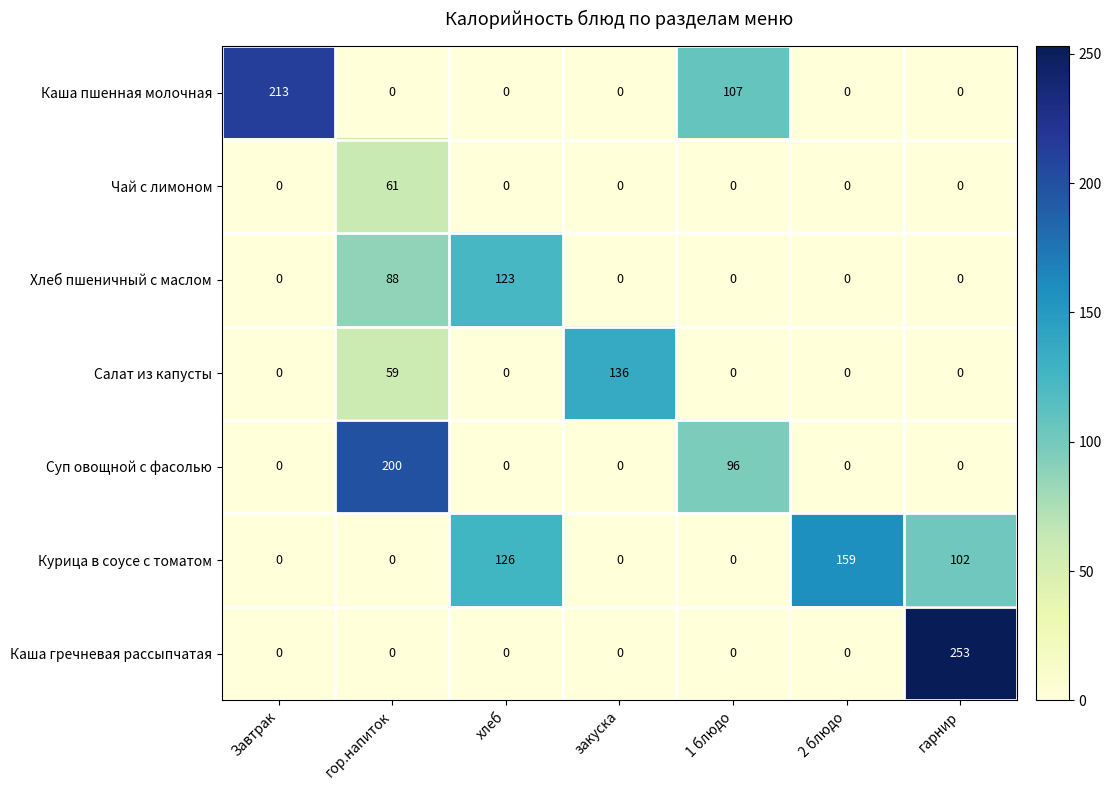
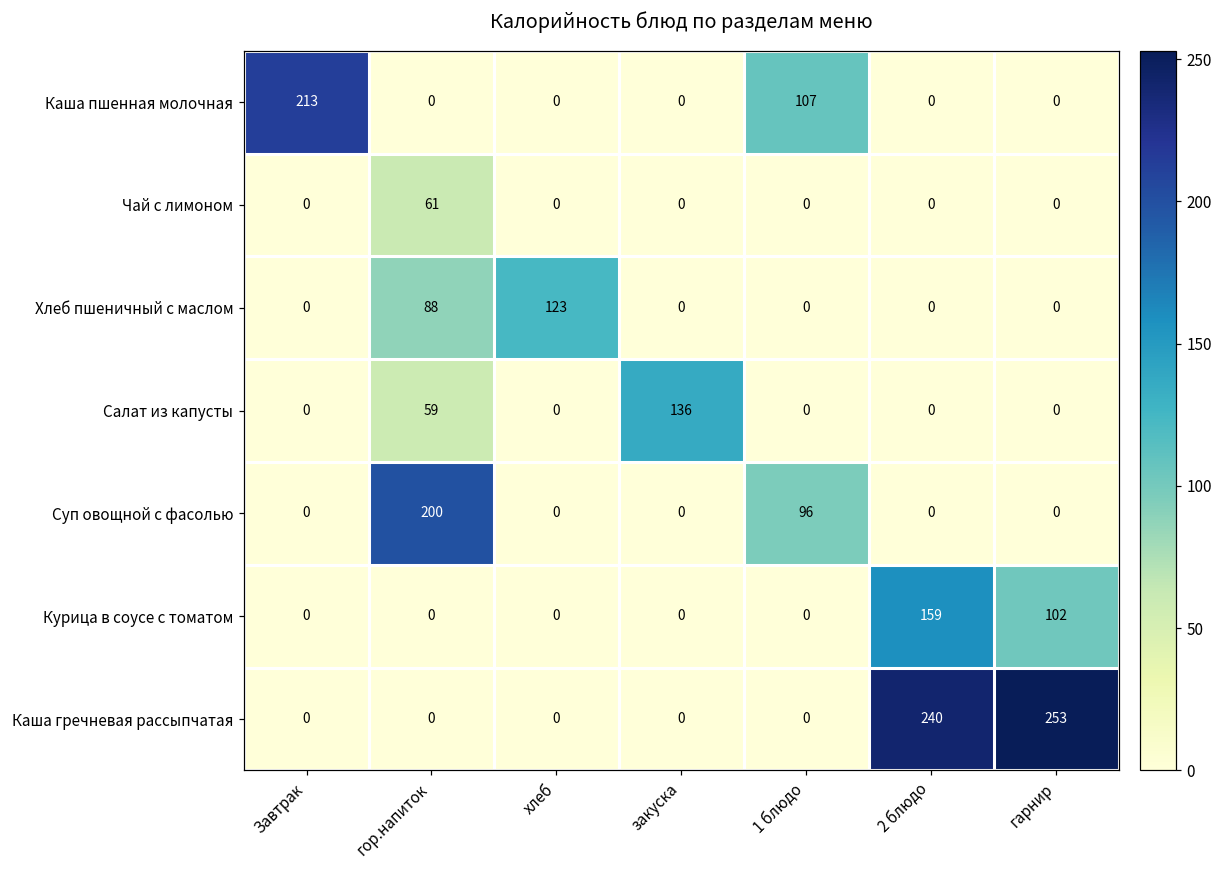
  {
    "Каша пшенная молочная": {
      "Завтрак": 213,
      "гор.напиток": 0,
      "хлеб": 0,
      "закуска": 0,
      "1 блюдо": 107,
      "2 блюдо": 0,
      "гарнир": 0
    },
    "Чай с лимоном": {
      "Завтрак": 0,
      "гор.напиток": 61,
      "хлеб": 0,
      "закуска": 0,
      "1 блюдо": 0,
      "2 блюдо": 0,
      "гарнир": 0
    },
    "Хлеб пшеничный с маслом": {
      "Завтрак": 0,
      "гор.напиток": 88,
      "хлеб": 123,
      "закуска": 0,
      "1 блюдо": 0,
      "2 блюдо": 0,
      "гарнир": 0
    },
    "Салат из капусты": {
      "Завтрак": 0,
      "гор.напиток": 59,
      "хлеб": 0,
      "закуска": 136,
      "1 блюдо": 0,
      "2 блюдо": 0,
      "гарнир": 0
    },
    "Суп овощной с фасолью": {
      "Завтрак": 0,
      "гор.напиток": 200,
      "хлеб": 0,
      "закуска": 0,
      "1 блюдо": 96,
      "2 блюдо": 0,
      "гарнир": 0
    },
    "Курица в соусе с томатом": {
      "Завтрак": 0,
      "гор.напиток": 0,
-     "хлеб": 126,
+     "хлеб": 0,
      "закуска": 0,
      "1 блюдо": 0,
      "2 блюдо": 159,
      "гарнир": 102
    },
    "Каша гречневая рассыпчатая": {
      "Завтрак": 0,
      "гор.напиток": 0,
      "хлеб": 0,
      "закуска": 0,
      "1 блюдо": 0,
-     "2 блюдо": 0,
+     "2 блюдо": 240,
      "гарнир": 253
    }
  }
